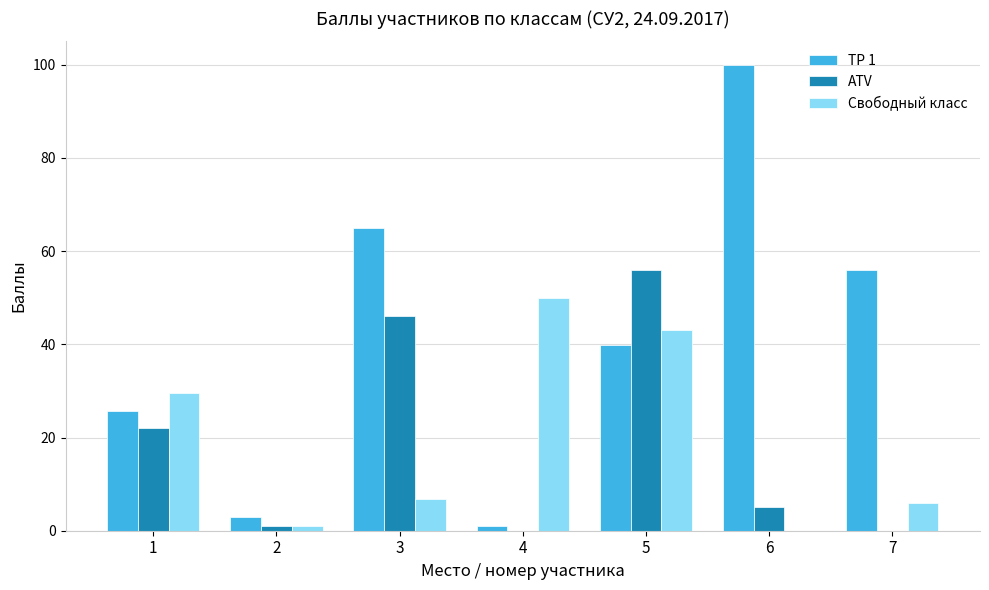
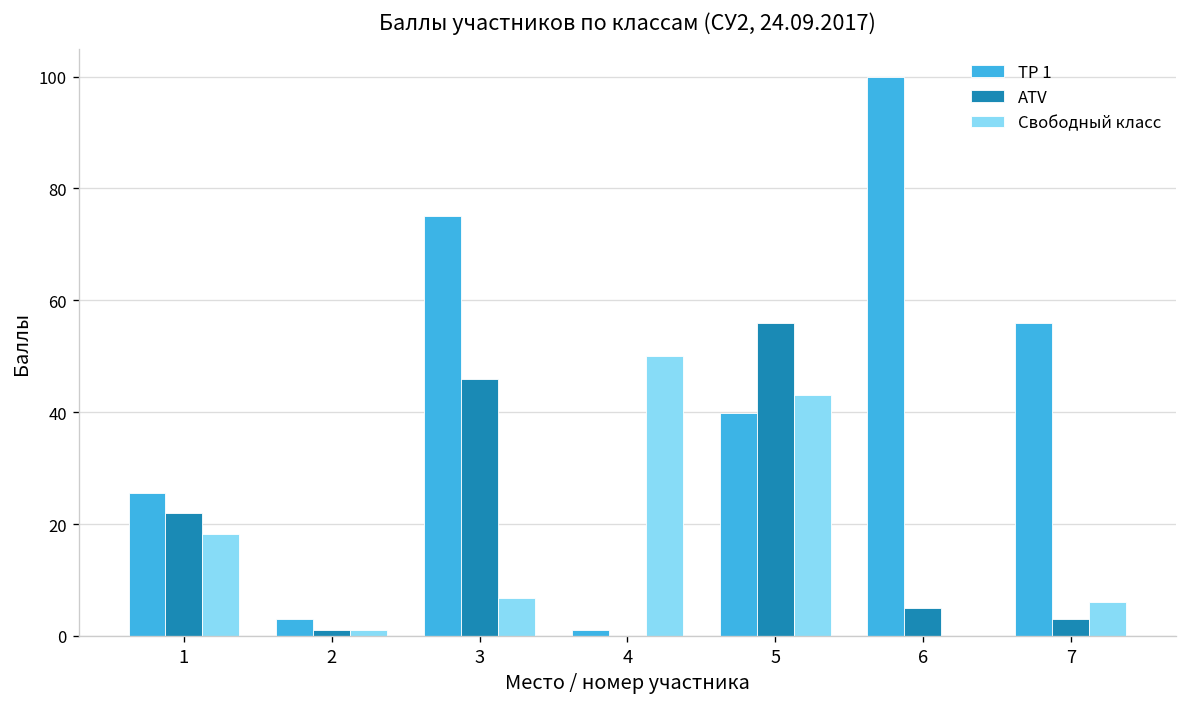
  {
    "ТР 1": {
      "1": 26,
      "2": 3,
-     "3": 65,
+     "3": 75,
      "4": 1,
      "5": 40,
      "6": 100,
      "7": 56
    },
    "ATV": {
      "1": 22,
      "2": 1,
      "3": 46,
      "4": 0,
      "5": 56,
      "6": 5,
-     "7": 0
+     "7": 3
    },
    "Свободный класс": {
-     "1": 30,
+     "1": 18,
      "2": 1,
      "3": 7,
      "4": 50,
      "5": 43,
      "6": 0,
      "7": 6
    }
  }
